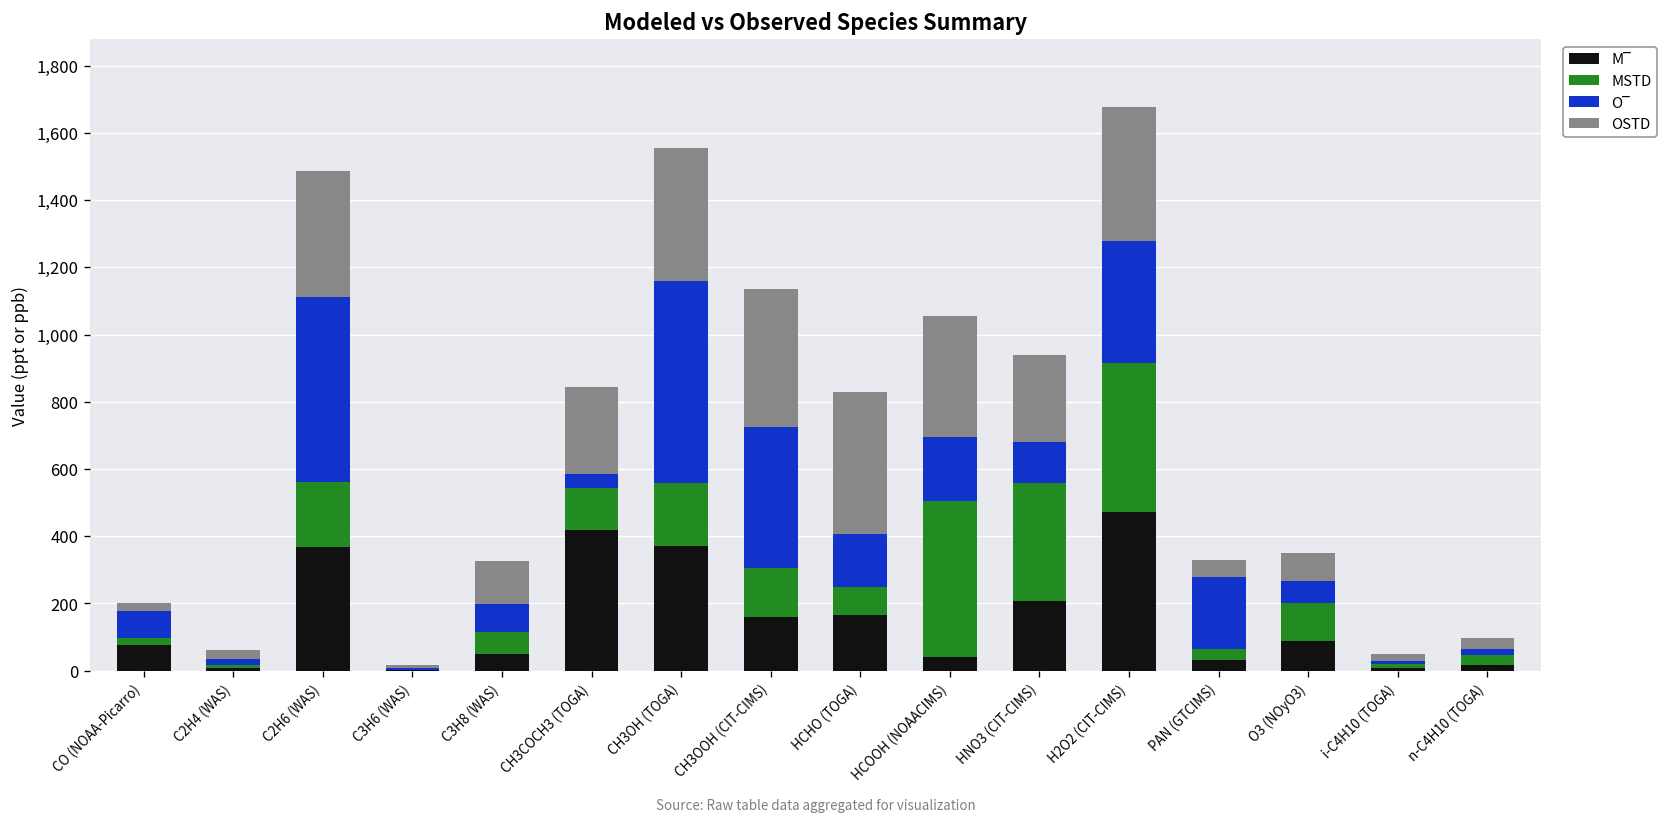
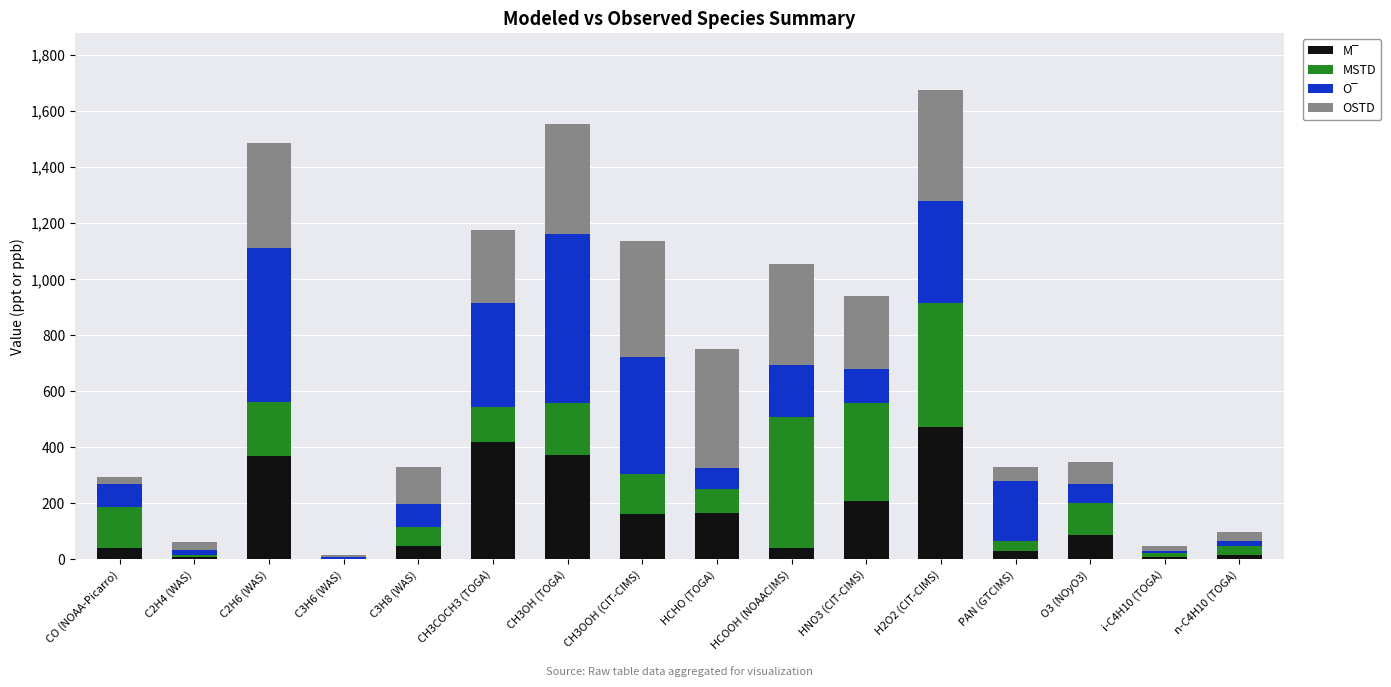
  {
    "M‾": {
-     "CO (NOAA-Picarro)": 80,
+     "CO (NOAA-Picarro)": 40,
      "C2H6 (WAS)": 370,
      "C3H8 (WAS)": 50,
      "CH3COCH3 (TOGA)": 420,
      "CH3OH (TOGA)": 370,
      "CH3OOH (CIT-CIMS)": 160,
      "HCHO (TOGA)": 170,
      "HCOOH (NOAACIMS)": 40,
      "HNO3 (CIT-CIMS)": 210,
      "H2O2 (CIT-CIMS)": 470,
      "PAN (GTCIMS)": 30,
      "O3 (NOyO3)": 90,
      "n-C4H10 (TOGA)": 20
    },
    "MSTD": {
-     "CO (NOAA-Picarro)": 20,
+     "CO (NOAA-Picarro)": 150,
      "C2H4 (WAS)": 10,
      "C2H6 (WAS)": 190,
      "C3H8 (WAS)": 70,
      "CH3COCH3 (TOGA)": 130,
      "CH3OH (TOGA)": 190,
      "CH3OOH (CIT-CIMS)": 140,
      "HCHO (TOGA)": 80,
      "HCOOH (NOAACIMS)": 470,
      "HNO3 (CIT-CIMS)": 350,
      "H2O2 (CIT-CIMS)": 440,
      "PAN (GTCIMS)": 30,
      "O3 (NOyO3)": 110,
      "i-C4H10 (TOGA)": 10,
      "n-C4H10 (TOGA)": 30
    },
    "O‾": {
      "CO (NOAA-Picarro)": 80,
      "C2H4 (WAS)": 20,
      "C2H6 (WAS)": 550,
      "C3H8 (WAS)": 80,
-     "CH3COCH3 (TOGA)": 40,
+     "CH3COCH3 (TOGA)": 370,
      "CH3OH (TOGA)": 600,
      "CH3OOH (CIT-CIMS)": 420,
-     "HCHO (TOGA)": 160,
+     "HCHO (TOGA)": 80,
      "HCOOH (NOAACIMS)": 190,
      "HNO3 (CIT-CIMS)": 120,
      "H2O2 (CIT-CIMS)": 360,
      "PAN (GTCIMS)": 210,
      "O3 (NOyO3)": 70,
      "i-C4H10 (TOGA)": 10,
      "n-C4H10 (TOGA)": 20
    },
    "OSTD": {
      "CO (NOAA-Picarro)": 20,
      "C2H4 (WAS)": 30,
      "C2H6 (WAS)": 380,
      "C3H8 (WAS)": 130,
      "CH3COCH3 (TOGA)": 260,
      "CH3OH (TOGA)": 390,
      "CH3OOH (CIT-CIMS)": 410,
      "HCHO (TOGA)": 420,
      "HCOOH (NOAACIMS)": 360,
      "HNO3 (CIT-CIMS)": 260,
      "H2O2 (CIT-CIMS)": 400,
      "PAN (GTCIMS)": 50,
      "O3 (NOyO3)": 80,
      "i-C4H10 (TOGA)": 20,
      "n-C4H10 (TOGA)": 30
    }
  }
